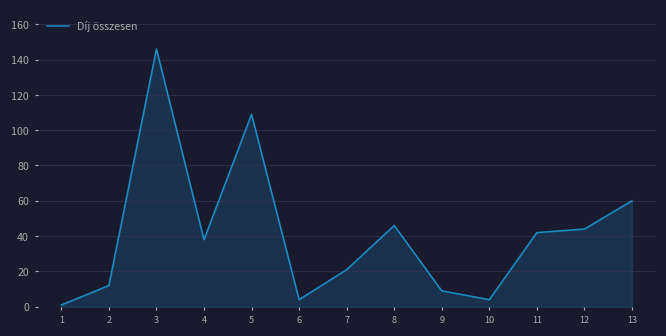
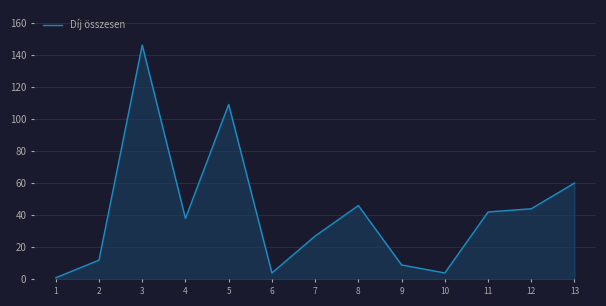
  {
    "1": 1,
    "2": 12,
    "3": 146,
    "4": 38,
    "5": 109,
    "6": 4,
-   "7": 21,
+   "7": 27,
    "8": 46,
    "9": 9,
    "10": 4,
    "11": 42,
    "12": 44,
    "13": 60
  }
